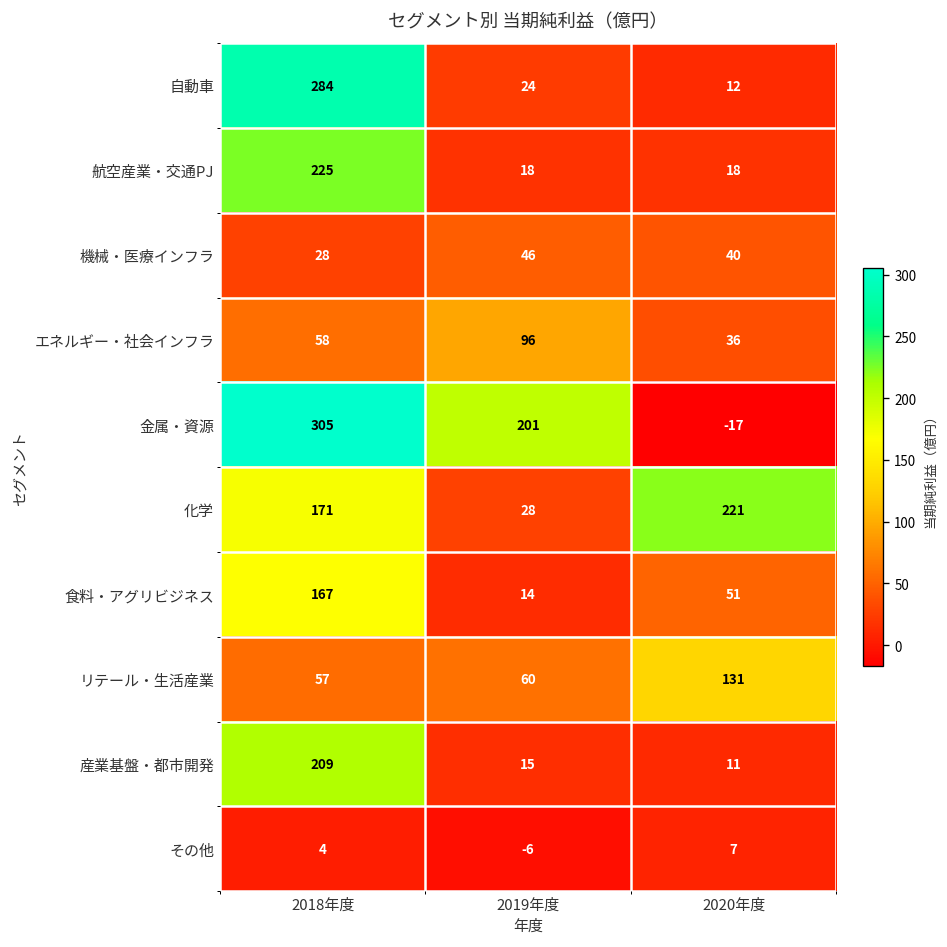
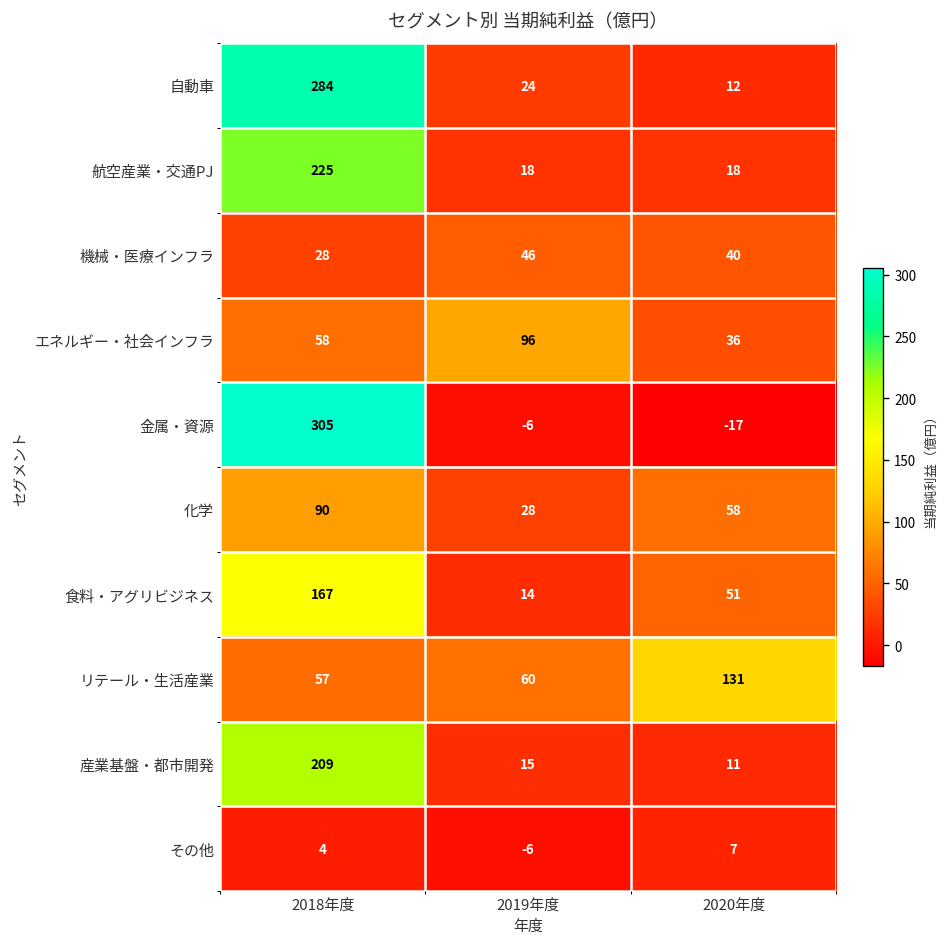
  {
    "自動車": {
      "2018年度": 284,
      "2019年度": 24,
      "2020年度": 12
    },
    "航空産業・交通PJ": {
      "2018年度": 225,
      "2019年度": 18,
      "2020年度": 18
    },
    "機械・医療インフラ": {
      "2018年度": 28,
      "2019年度": 46,
      "2020年度": 40
    },
    "エネルギー・社会インフラ": {
      "2018年度": 58,
      "2019年度": 96,
      "2020年度": 36
    },
    "金属・資源": {
      "2018年度": 305,
-     "2019年度": 201,
+     "2019年度": -6,
      "2020年度": -17
    },
    "化学": {
-     "2018年度": 171,
+     "2018年度": 90,
      "2019年度": 28,
-     "2020年度": 221
+     "2020年度": 58
    },
    "食料・アグリビジネス": {
      "2018年度": 167,
      "2019年度": 14,
      "2020年度": 51
    },
    "リテール・生活産業": {
      "2018年度": 57,
      "2019年度": 60,
      "2020年度": 131
    },
    "産業基盤・都市開発": {
      "2018年度": 209,
      "2019年度": 15,
      "2020年度": 11
    },
    "その他": {
      "2018年度": 4,
      "2019年度": -6,
      "2020年度": 7
    }
  }
